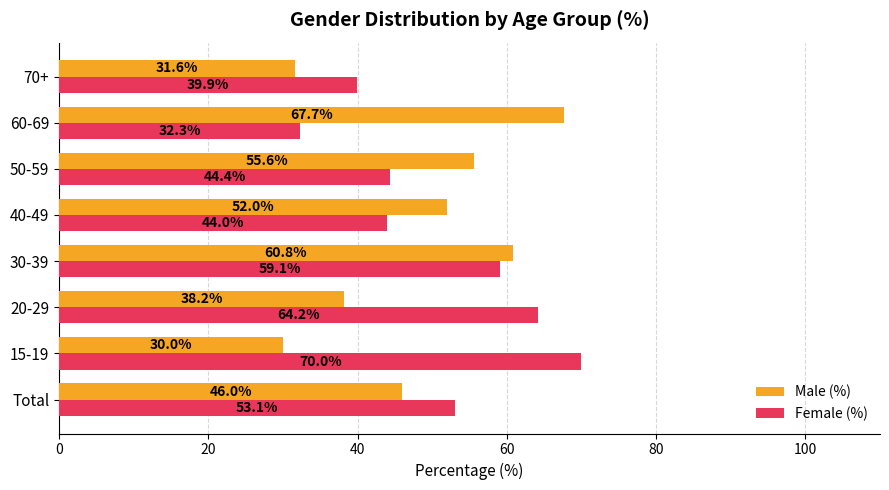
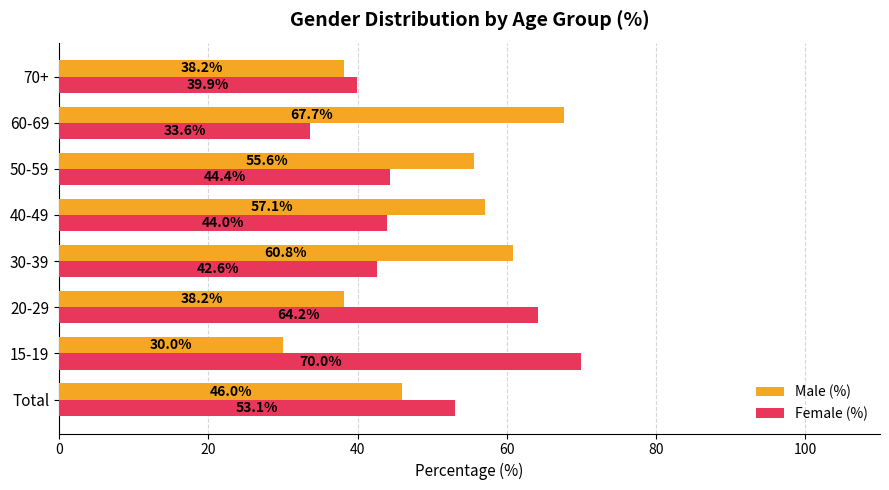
  {
    "Male (%)": {
-     "70+": "31.6%",
+     "70+": "38.2%",
      "60-69": "67.7%",
      "50-59": "55.6%",
-     "40-49": "52.0%",
+     "40-49": "57.1%",
      "30-39": "60.8%",
      "20-29": "38.2%",
      "15-19": "30.0%",
      "Total": "46.0%"
    },
    "Female (%)": {
      "70+": "39.9%",
-     "60-69": "32.3%",
+     "60-69": "33.6%",
      "50-59": "44.4%",
      "40-49": "44.0%",
-     "30-39": "59.1%",
+     "30-39": "42.6%",
      "20-29": "64.2%",
      "15-19": "70.0%",
      "Total": "53.1%"
    }
  }
